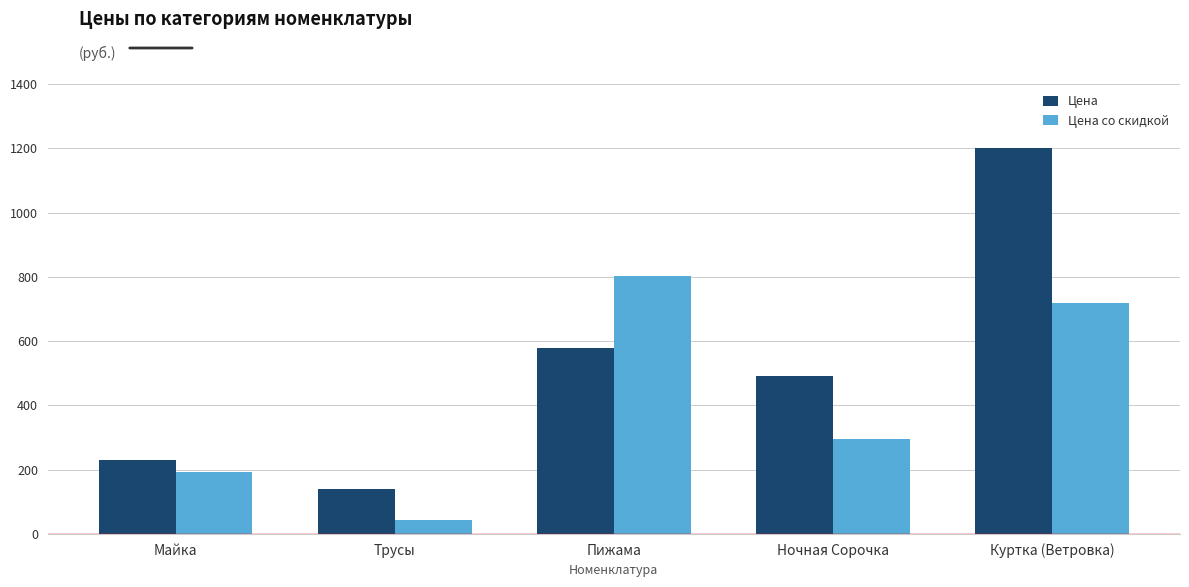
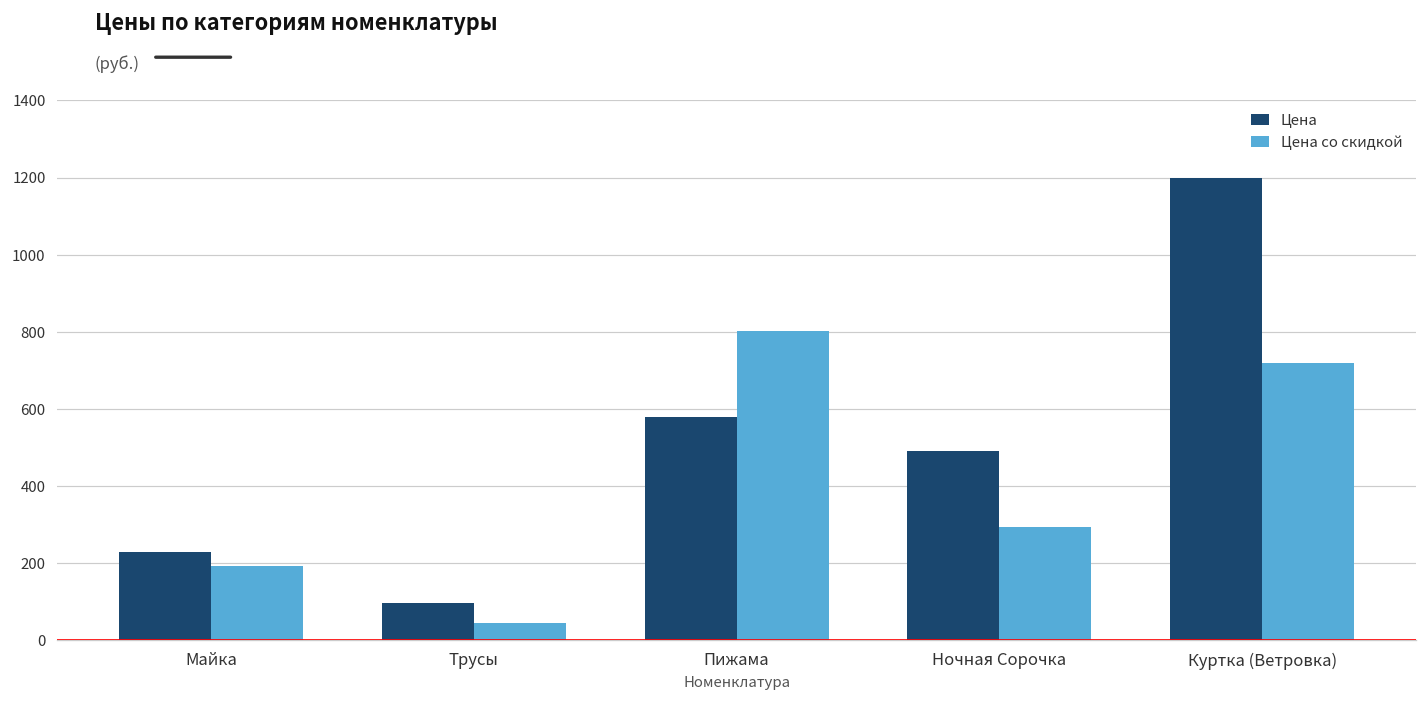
  {
    "Цена": {
      "Майка": 230,
-     "Трусы": 140,
+     "Трусы": 100,
      "Пижама": 580,
      "Ночная Сорочка": 490,
      "Куртка (Ветровка)": 1200
    },
    "Цена со скидкой": {
      "Майка": 190,
      "Трусы": 40,
      "Пижама": 800,
      "Ночная Сорочка": 290,
      "Куртка (Ветровка)": 720
    }
  }
